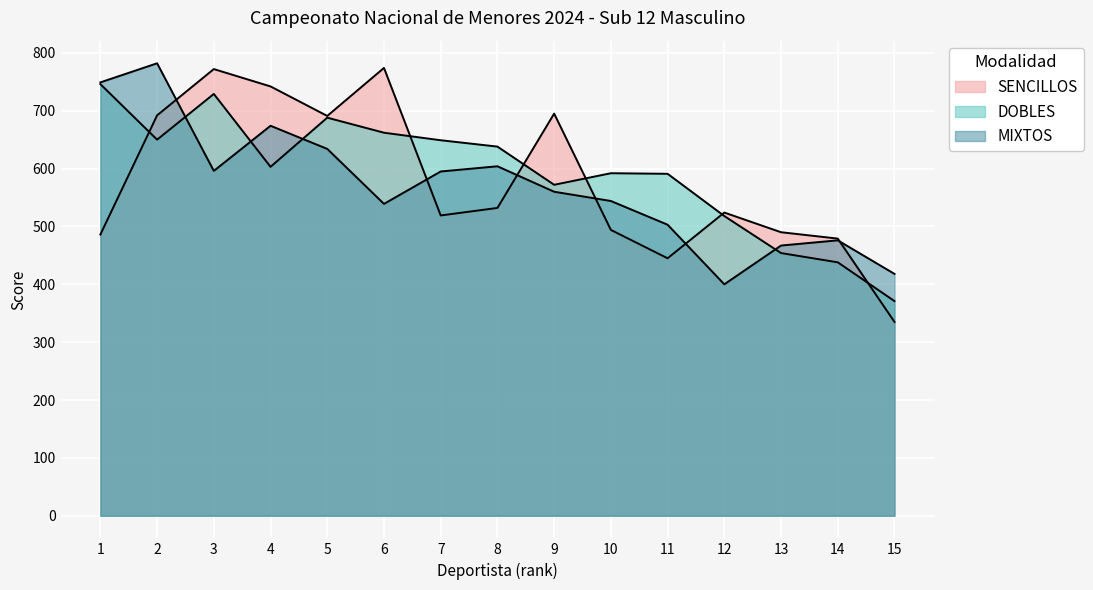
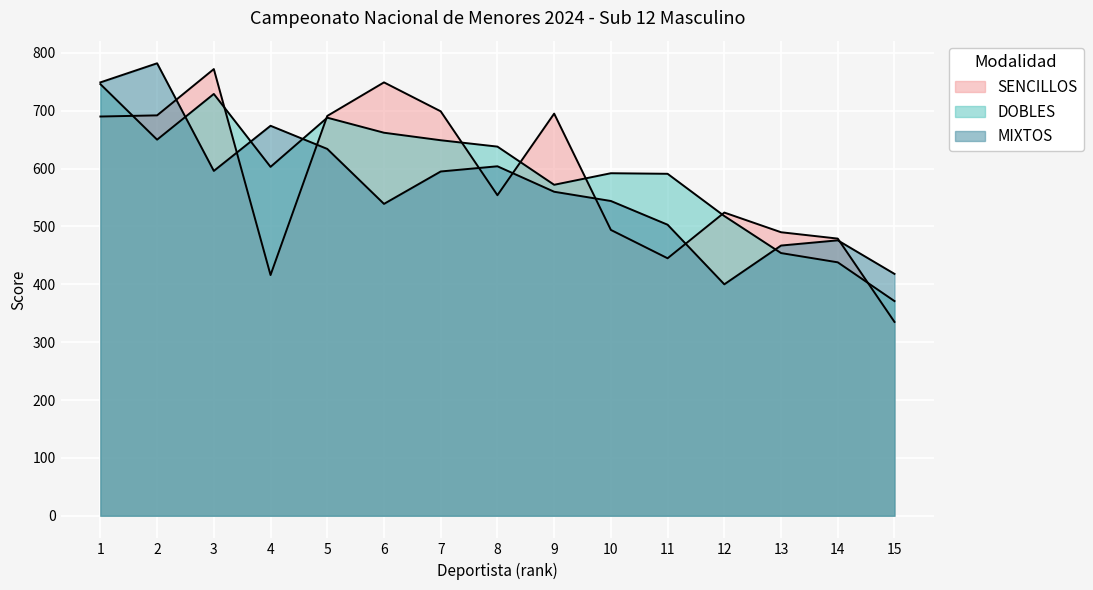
  {
    "SENCILLOS": {
-     "1": 490,
+     "1": 690,
      "2": 690,
      "3": 770,
-     "4": 740,
-     "6": 770,
-     "7": 520,
-     "8": 530,
+     "4": 420,
+     "6": 750,
+     "7": 700,
+     "8": 550,
      "9": 700,
      "10": 490,
      "11": 450,
      "12": 520,
      "13": 490,
      "15": 340
    }
  }
